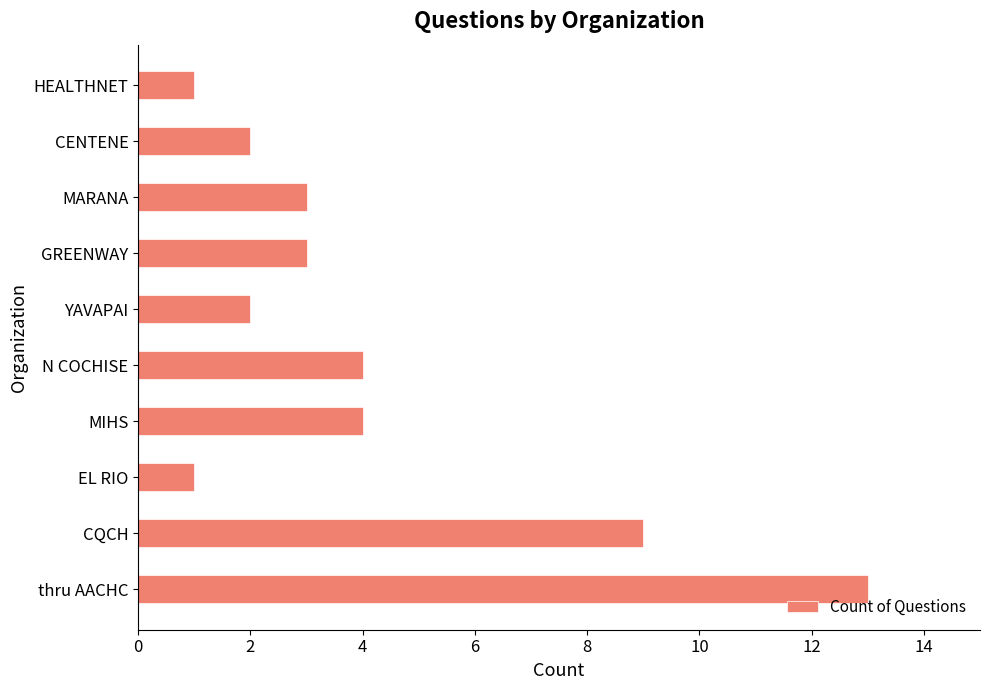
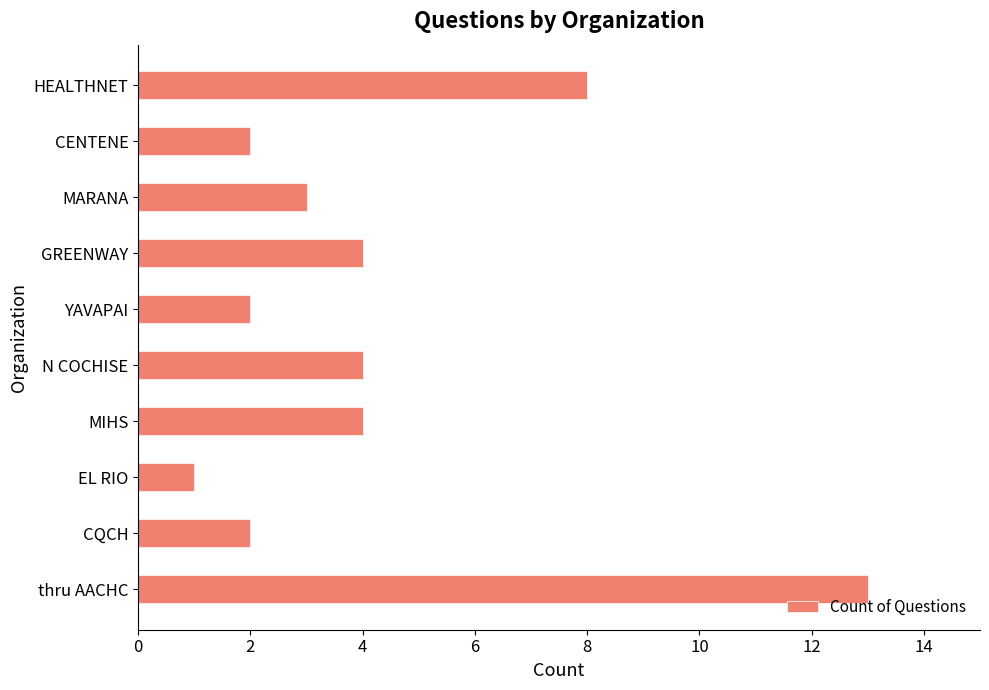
  {
-   "HEALTHNET": 1,
+   "HEALTHNET": 8,
    "CENTENE": 2,
    "MARANA": 3,
-   "GREENWAY": 3,
+   "GREENWAY": 4,
    "YAVAPAI": 2,
    "N COCHISE": 4,
    "MIHS": 4,
    "EL RIO": 1,
-   "CQCH": 9,
+   "CQCH": 2,
    "thru AACHC": 13
  }
